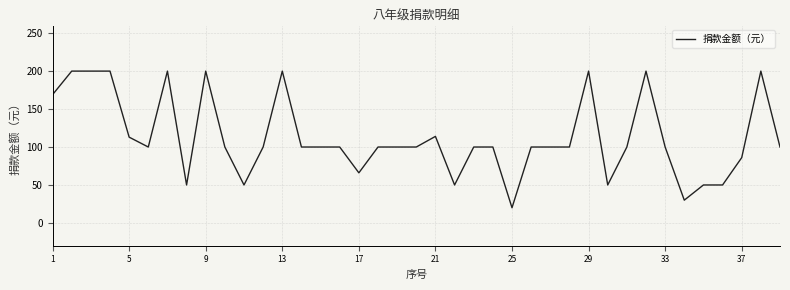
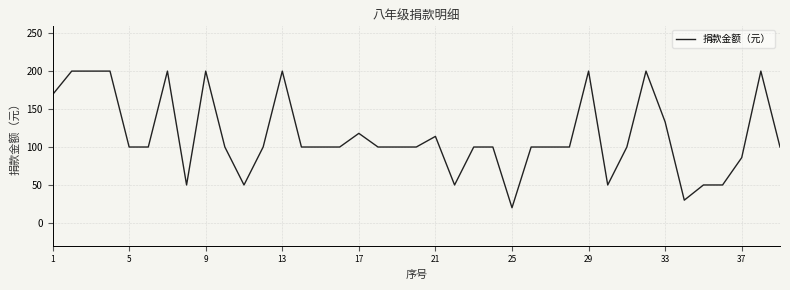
  {
    "1": 170,
-   "5": 110,
+   "5": 100,
    "9": 200,
    "13": 200,
-   "17": 70,
+   "17": 120,
    "21": 110,
    "25": 20,
    "29": 200,
-   "33": 100,
+   "33": 130,
    "37": 90
  }
